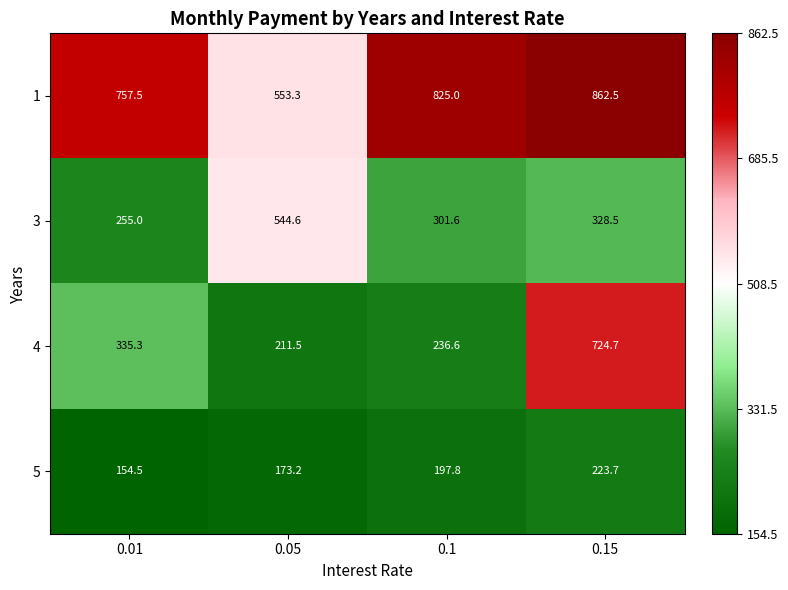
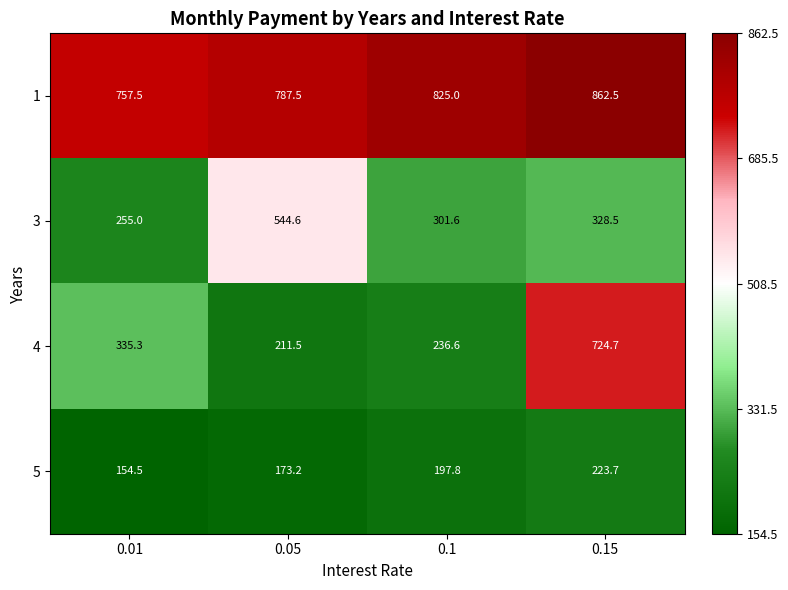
  {
    "1": {
      "0.01": 757.5,
-     "0.05": 553.3,
+     "0.05": 787.5,
      "0.1": 825.0,
      "0.15": 862.5
    },
    "3": {
      "0.01": 255.0,
      "0.05": 544.6,
      "0.1": 301.6,
      "0.15": 328.5
    },
    "4": {
      "0.01": 335.3,
      "0.05": 211.5,
      "0.1": 236.6,
      "0.15": 724.7
    },
    "5": {
      "0.01": 154.5,
      "0.05": 173.2,
      "0.1": 197.8,
      "0.15": 223.7
    }
  }
